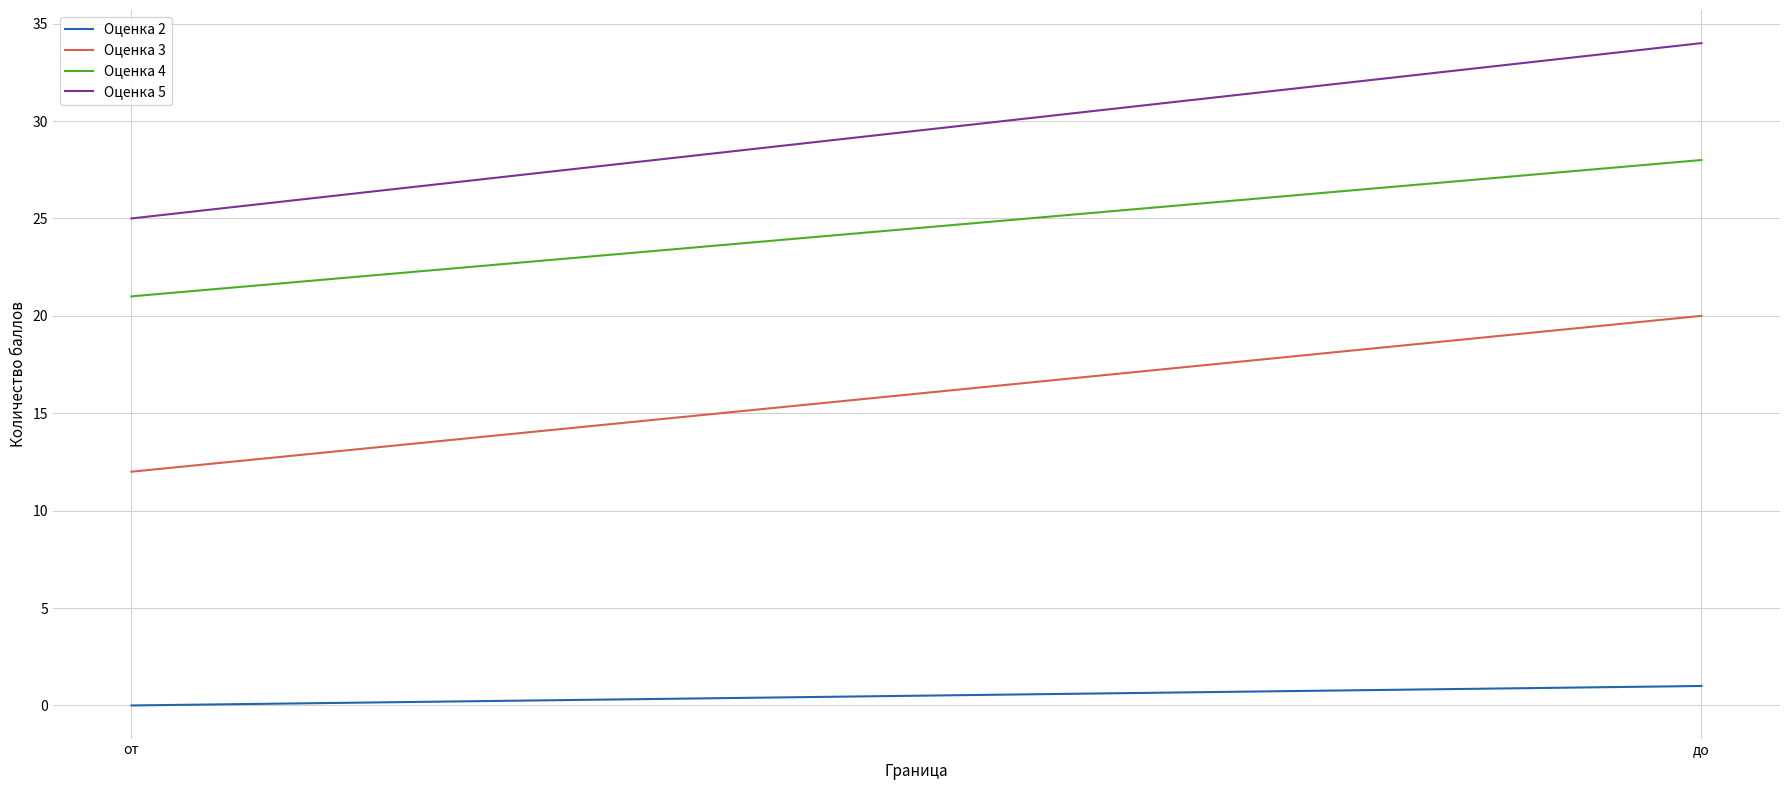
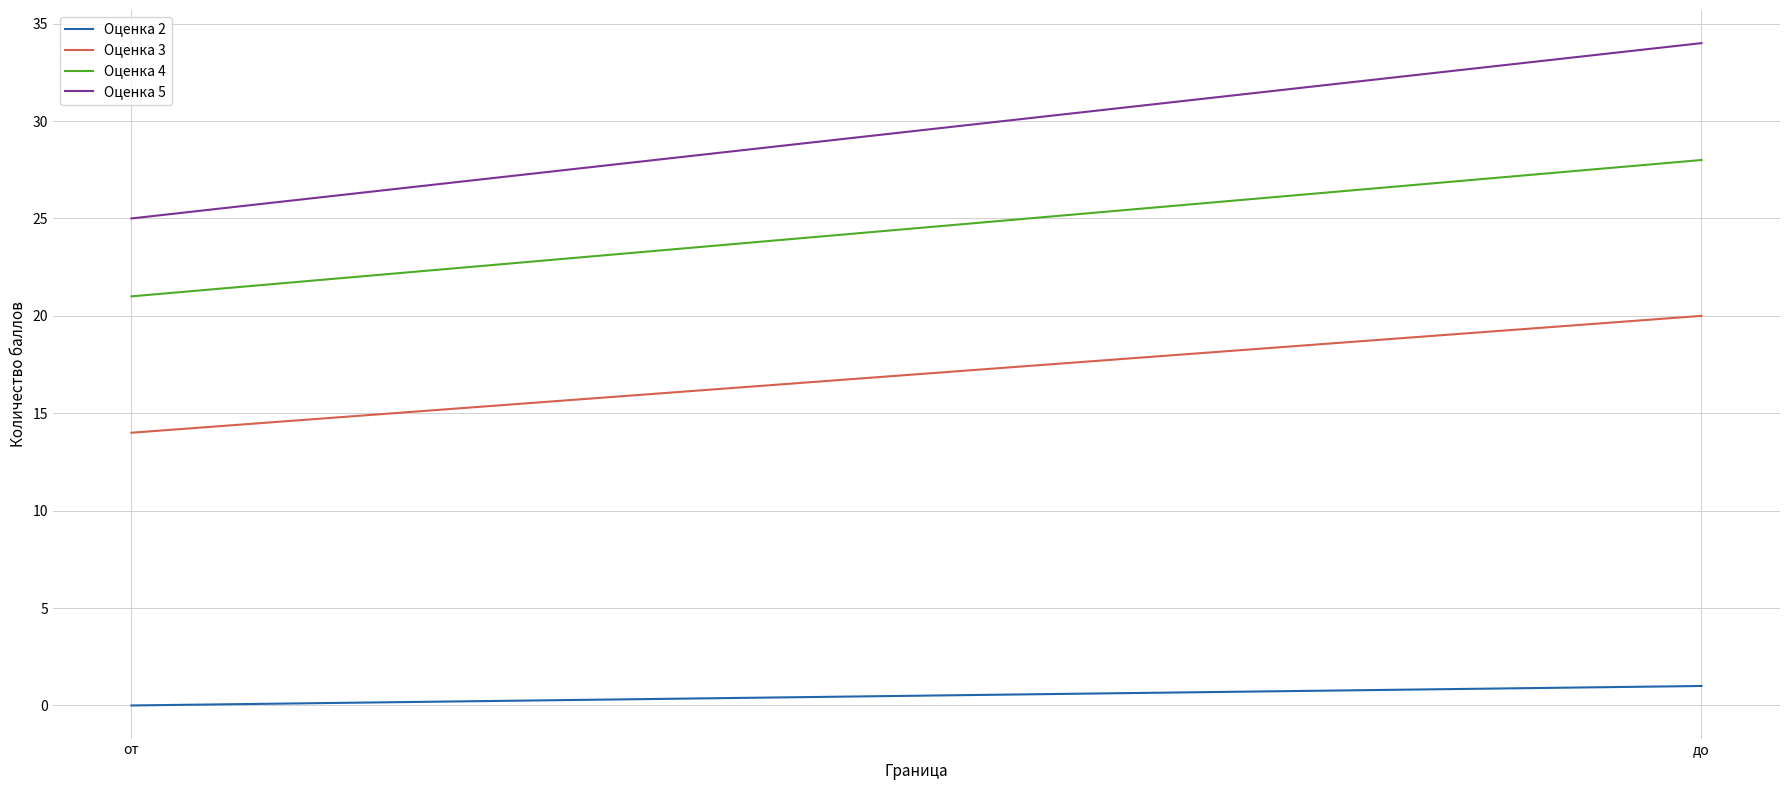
  {
    "Оценка 2": {
      "от": 0,
      "до": 1
    },
    "Оценка 3": {
-     "от": 12,
+     "от": 14,
      "до": 20
    },
    "Оценка 4": {
      "от": 21,
      "до": 28
    },
    "Оценка 5": {
      "от": 25,
      "до": 34
    }
  }
